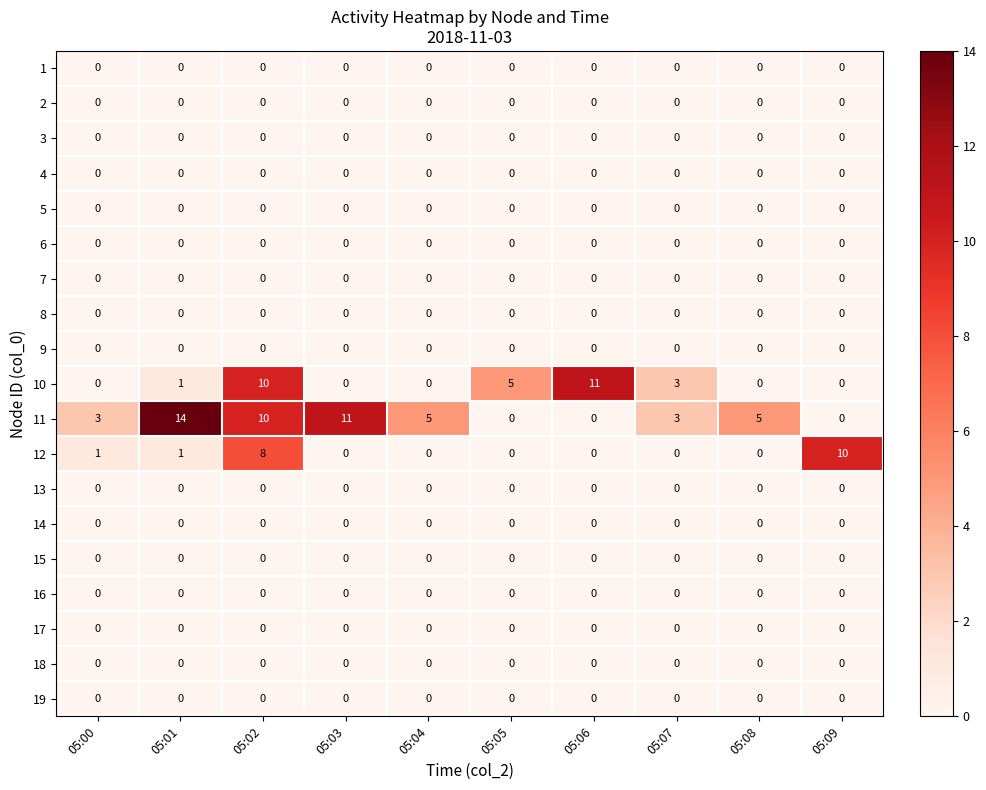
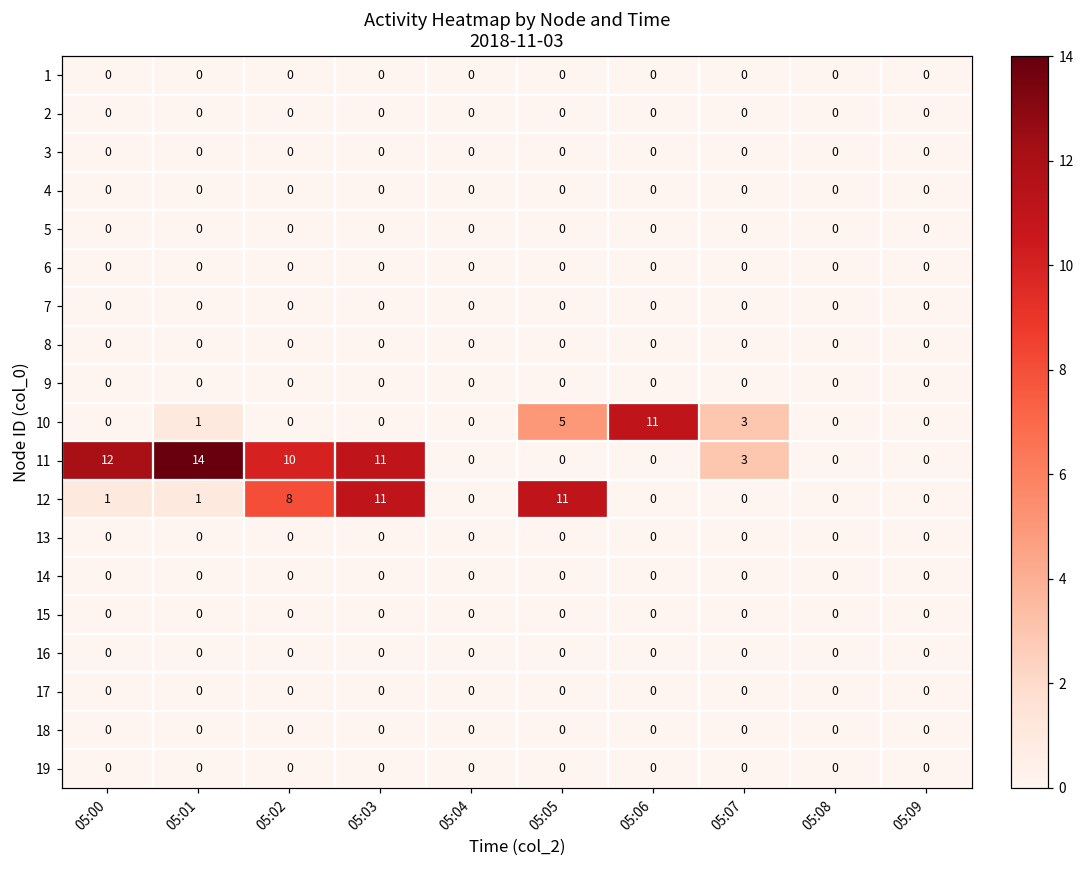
  {
    "1": {
      "05:00": 0,
      "05:01": 0,
      "05:02": 0,
      "05:03": 0,
      "05:04": 0,
      "05:05": 0,
      "05:06": 0,
      "05:07": 0,
      "05:08": 0,
      "05:09": 0
    },
    "2": {
      "05:00": 0,
      "05:01": 0,
      "05:02": 0,
      "05:03": 0,
      "05:04": 0,
      "05:05": 0,
      "05:06": 0,
      "05:07": 0,
      "05:08": 0,
      "05:09": 0
    },
    "3": {
      "05:00": 0,
      "05:01": 0,
      "05:02": 0,
      "05:03": 0,
      "05:04": 0,
      "05:05": 0,
      "05:06": 0,
      "05:07": 0,
      "05:08": 0,
      "05:09": 0
    },
    "4": {
      "05:00": 0,
      "05:01": 0,
      "05:02": 0,
      "05:03": 0,
      "05:04": 0,
      "05:05": 0,
      "05:06": 0,
      "05:07": 0,
      "05:08": 0,
      "05:09": 0
    },
    "5": {
      "05:00": 0,
      "05:01": 0,
      "05:02": 0,
      "05:03": 0,
      "05:04": 0,
      "05:05": 0,
      "05:06": 0,
      "05:07": 0,
      "05:08": 0,
      "05:09": 0
    },
    "6": {
      "05:00": 0,
      "05:01": 0,
      "05:02": 0,
      "05:03": 0,
      "05:04": 0,
      "05:05": 0,
      "05:06": 0,
      "05:07": 0,
      "05:08": 0,
      "05:09": 0
    },
    "7": {
      "05:00": 0,
      "05:01": 0,
      "05:02": 0,
      "05:03": 0,
      "05:04": 0,
      "05:05": 0,
      "05:06": 0,
      "05:07": 0,
      "05:08": 0,
      "05:09": 0
    },
    "8": {
      "05:00": 0,
      "05:01": 0,
      "05:02": 0,
      "05:03": 0,
      "05:04": 0,
      "05:05": 0,
      "05:06": 0,
      "05:07": 0,
      "05:08": 0,
      "05:09": 0
    },
    "9": {
      "05:00": 0,
      "05:01": 0,
      "05:02": 0,
      "05:03": 0,
      "05:04": 0,
      "05:05": 0,
      "05:06": 0,
      "05:07": 0,
      "05:08": 0,
      "05:09": 0
    },
    "10": {
      "05:00": 0,
      "05:01": 1,
-     "05:02": 10,
+     "05:02": 0,
      "05:03": 0,
      "05:04": 0,
      "05:05": 5,
      "05:06": 11,
      "05:07": 3,
      "05:08": 0,
      "05:09": 0
    },
    "11": {
-     "05:00": 3,
+     "05:00": 12,
      "05:01": 14,
      "05:02": 10,
      "05:03": 11,
-     "05:04": 5,
+     "05:04": 0,
      "05:05": 0,
      "05:06": 0,
      "05:07": 3,
-     "05:08": 5,
+     "05:08": 0,
      "05:09": 0
    },
    "12": {
      "05:00": 1,
      "05:01": 1,
      "05:02": 8,
-     "05:03": 0,
+     "05:03": 11,
      "05:04": 0,
-     "05:05": 0,
+     "05:05": 11,
      "05:06": 0,
      "05:07": 0,
      "05:08": 0,
-     "05:09": 10
+     "05:09": 0
    },
    "13": {
      "05:00": 0,
      "05:01": 0,
      "05:02": 0,
      "05:03": 0,
      "05:04": 0,
      "05:05": 0,
      "05:06": 0,
      "05:07": 0,
      "05:08": 0,
      "05:09": 0
    },
    "14": {
      "05:00": 0,
      "05:01": 0,
      "05:02": 0,
      "05:03": 0,
      "05:04": 0,
      "05:05": 0,
      "05:06": 0,
      "05:07": 0,
      "05:08": 0,
      "05:09": 0
    },
    "15": {
      "05:00": 0,
      "05:01": 0,
      "05:02": 0,
      "05:03": 0,
      "05:04": 0,
      "05:05": 0,
      "05:06": 0,
      "05:07": 0,
      "05:08": 0,
      "05:09": 0
    },
    "16": {
      "05:00": 0,
      "05:01": 0,
      "05:02": 0,
      "05:03": 0,
      "05:04": 0,
      "05:05": 0,
      "05:06": 0,
      "05:07": 0,
      "05:08": 0,
      "05:09": 0
    },
    "17": {
      "05:00": 0,
      "05:01": 0,
      "05:02": 0,
      "05:03": 0,
      "05:04": 0,
      "05:05": 0,
      "05:06": 0,
      "05:07": 0,
      "05:08": 0,
      "05:09": 0
    },
    "18": {
      "05:00": 0,
      "05:01": 0,
      "05:02": 0,
      "05:03": 0,
      "05:04": 0,
      "05:05": 0,
      "05:06": 0,
      "05:07": 0,
      "05:08": 0,
      "05:09": 0
    },
    "19": {
      "05:00": 0,
      "05:01": 0,
      "05:02": 0,
      "05:03": 0,
      "05:04": 0,
      "05:05": 0,
      "05:06": 0,
      "05:07": 0,
      "05:08": 0,
      "05:09": 0
    }
  }
